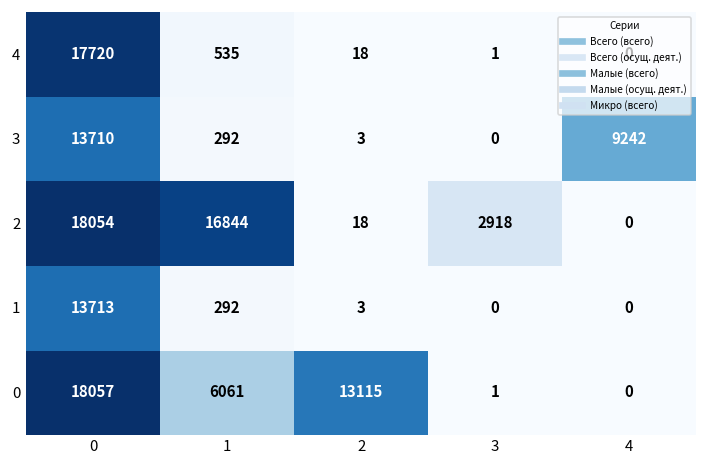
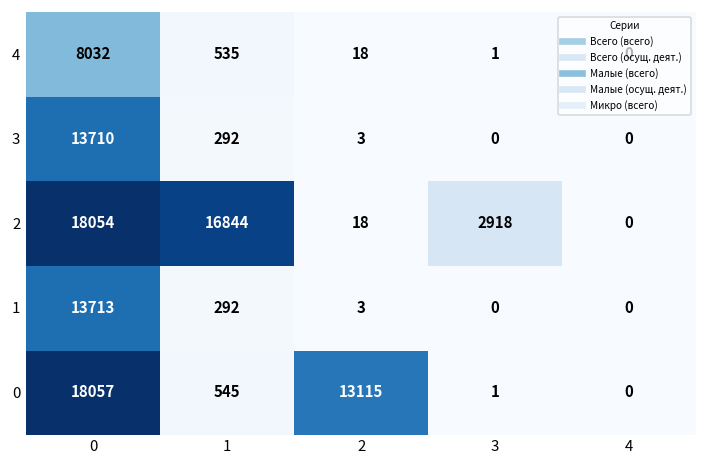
  {
    "4": {
-     "0": 17720,
+     "0": 8032,
      "1": 535,
      "2": 18,
      "3": 1
    },
    "3": {
      "0": 13710,
      "1": 292,
      "2": 3,
      "3": 0,
-     "4": 9242
+     "4": 0
    },
    "2": {
      "0": 18054,
      "1": 16844,
      "2": 18,
      "3": 2918,
      "4": 0
    },
    "1": {
      "0": 13713,
      "1": 292,
      "2": 3,
      "3": 0,
      "4": 0
    },
    "0": {
      "0": 18057,
-     "1": 6061,
+     "1": 545,
      "2": 13115,
      "3": 1,
      "4": 0
    }
  }
